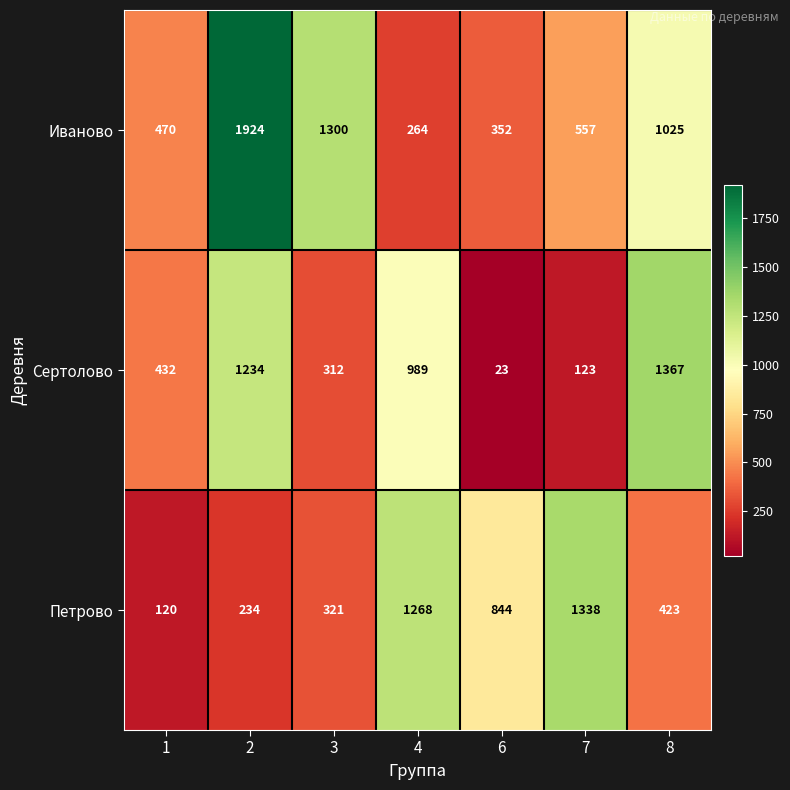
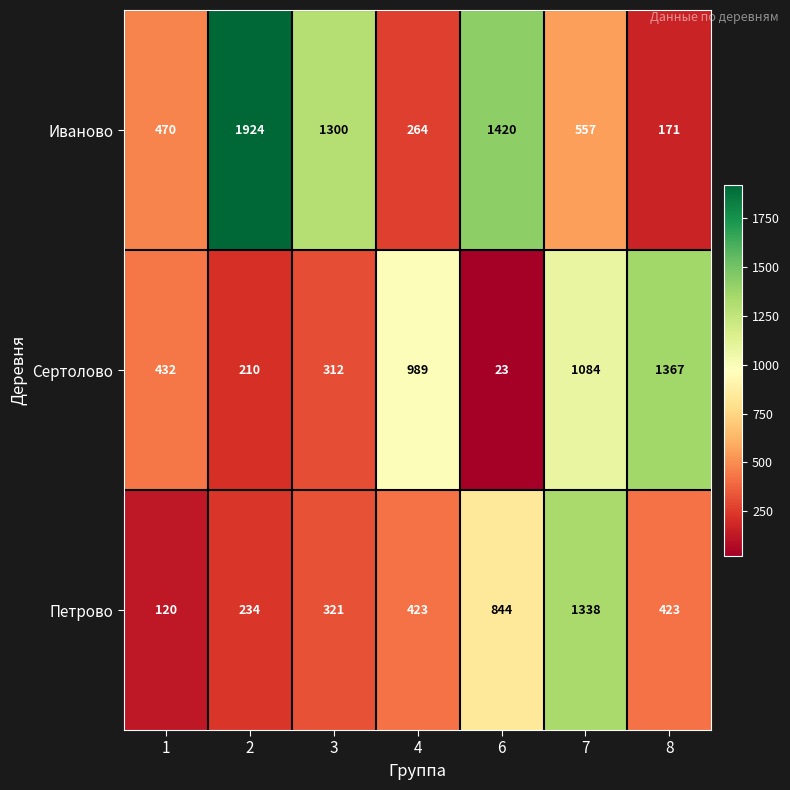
  {
    "Иваново": {
      "1": 470,
      "2": 1924,
      "3": 1300,
      "4": 264,
-     "6": 352,
+     "6": 1420,
      "7": 557,
-     "8": 1025
+     "8": 171
    },
    "Сертолово": {
      "1": 432,
-     "2": 1234,
+     "2": 210,
      "3": 312,
      "4": 989,
      "6": 23,
-     "7": 123,
+     "7": 1084,
      "8": 1367
    },
    "Петрово": {
      "1": 120,
      "2": 234,
      "3": 321,
-     "4": 1268,
+     "4": 423,
      "6": 844,
      "7": 1338,
      "8": 423
    }
  }
